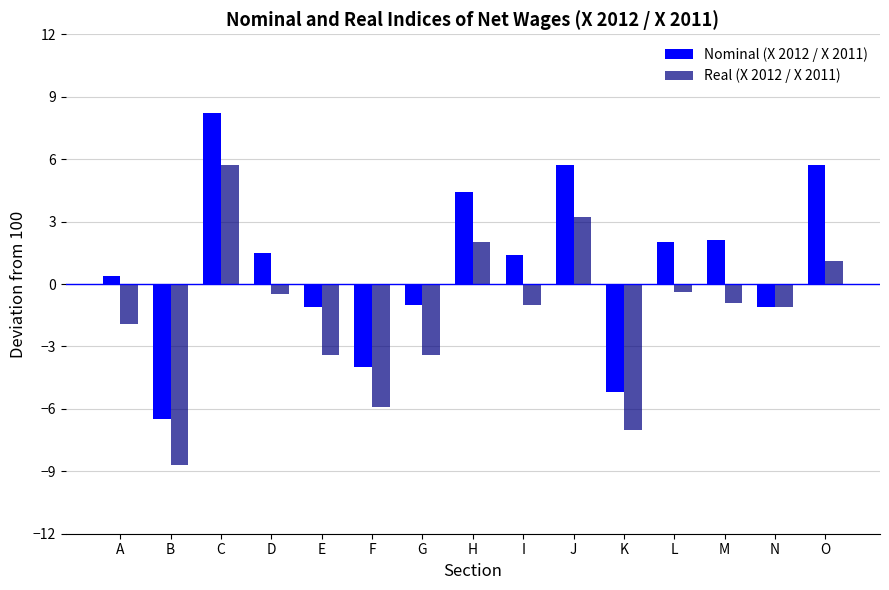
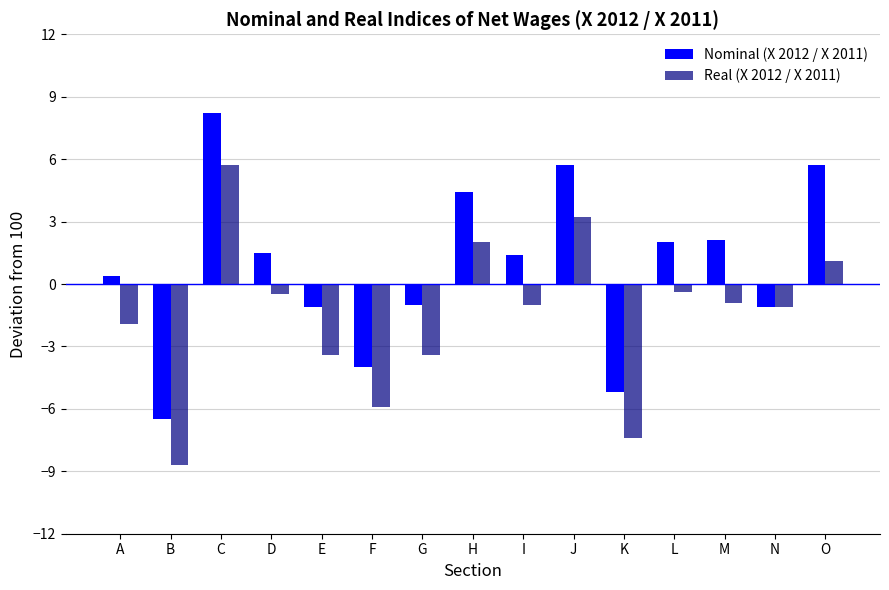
  {
    "Nominal (X 2012 / X 2011)": {
      "A": 0.4,
      "B": -6.5,
      "C": 8.2,
      "D": 1.5,
      "E": -1.1,
      "F": -4.0,
      "G": -1.0,
      "H": 4.4,
      "I": 1.4,
      "J": 5.7,
      "K": -5.2,
      "L": 2.0,
      "M": 2.1,
      "N": -1.1,
      "O": 5.7
    },
    "Real (X 2012 / X 2011)": {
      "A": -1.9,
      "B": -8.7,
      "C": 5.7,
      "D": -0.5,
      "E": -3.4,
      "F": -5.9,
      "G": -3.4,
      "H": 2.0,
      "I": -1.0,
      "J": 3.2,
-     "K": -7.0,
+     "K": -7.4,
      "L": -0.4,
      "M": -0.9,
      "N": -1.1,
      "O": 1.1
    }
  }
